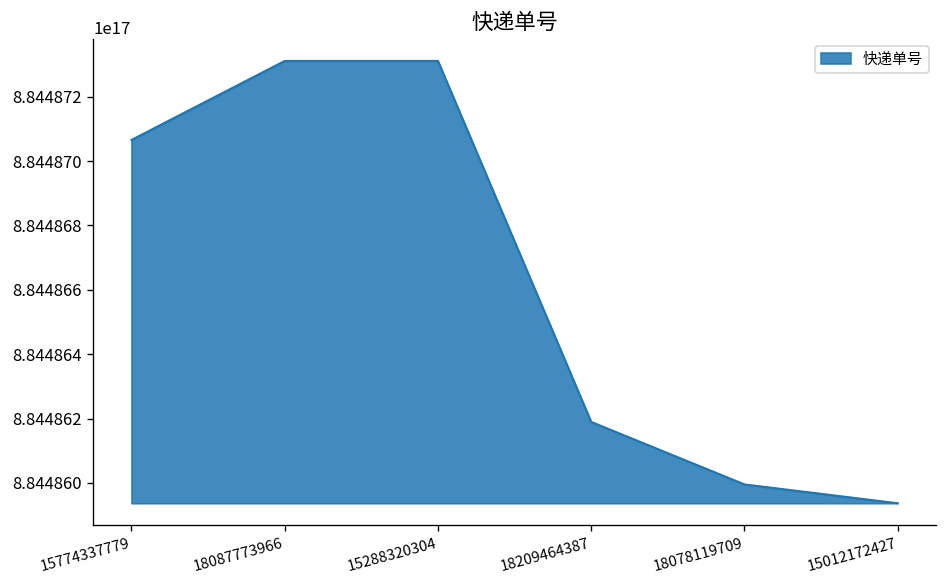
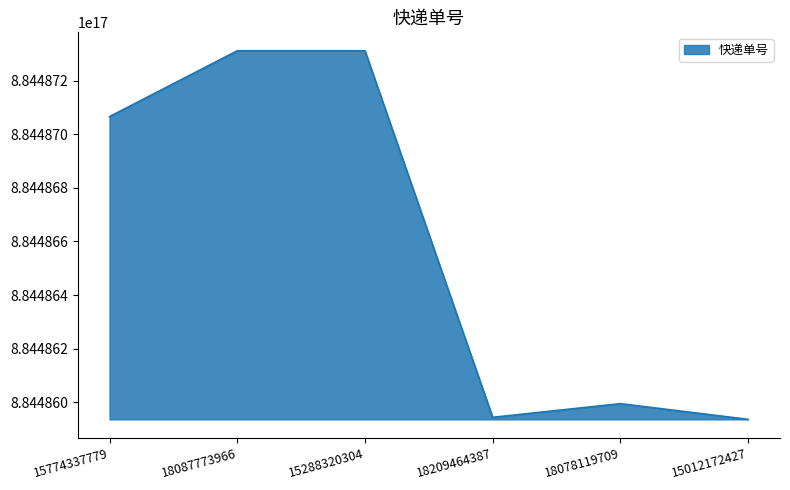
  {
    "15774337779": 884487070000000000,
    "18087773966": 884487310000000000,
    "15288320304": 884487310000000000,
-   "18209464387": 884486190000000000,
+   "18209464387": 884485940000000000,
    "18078119709": 884486000000000000,
    "15012172427": 884485940000000000
  }
